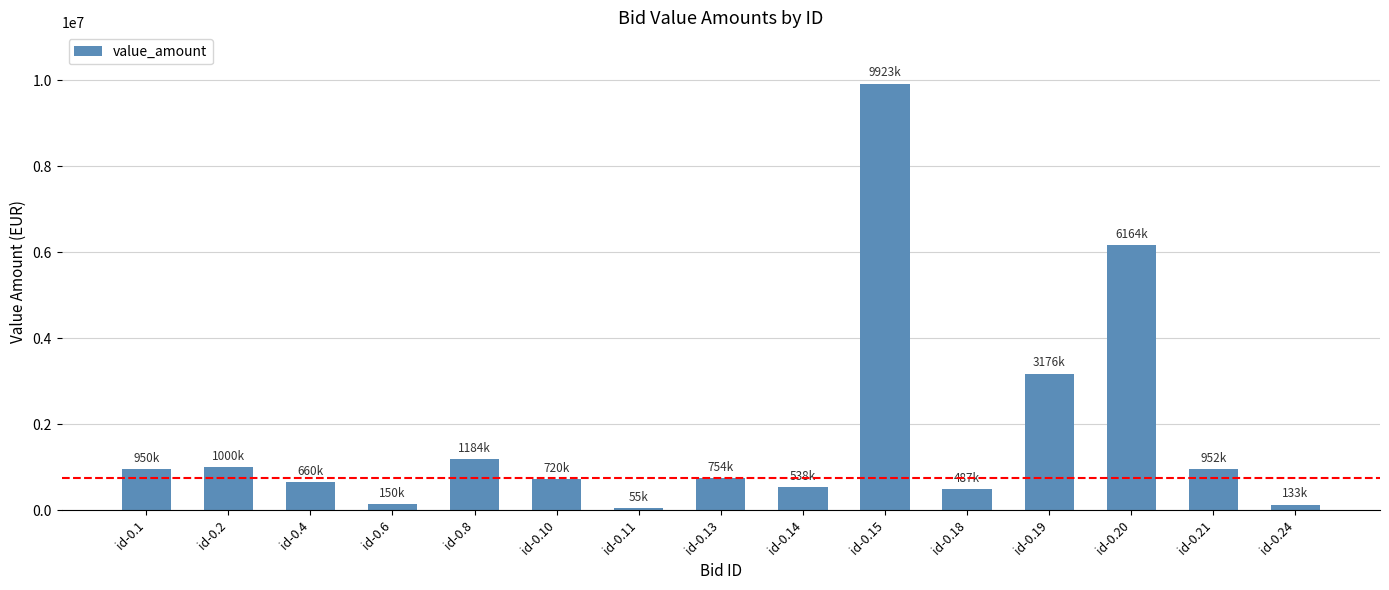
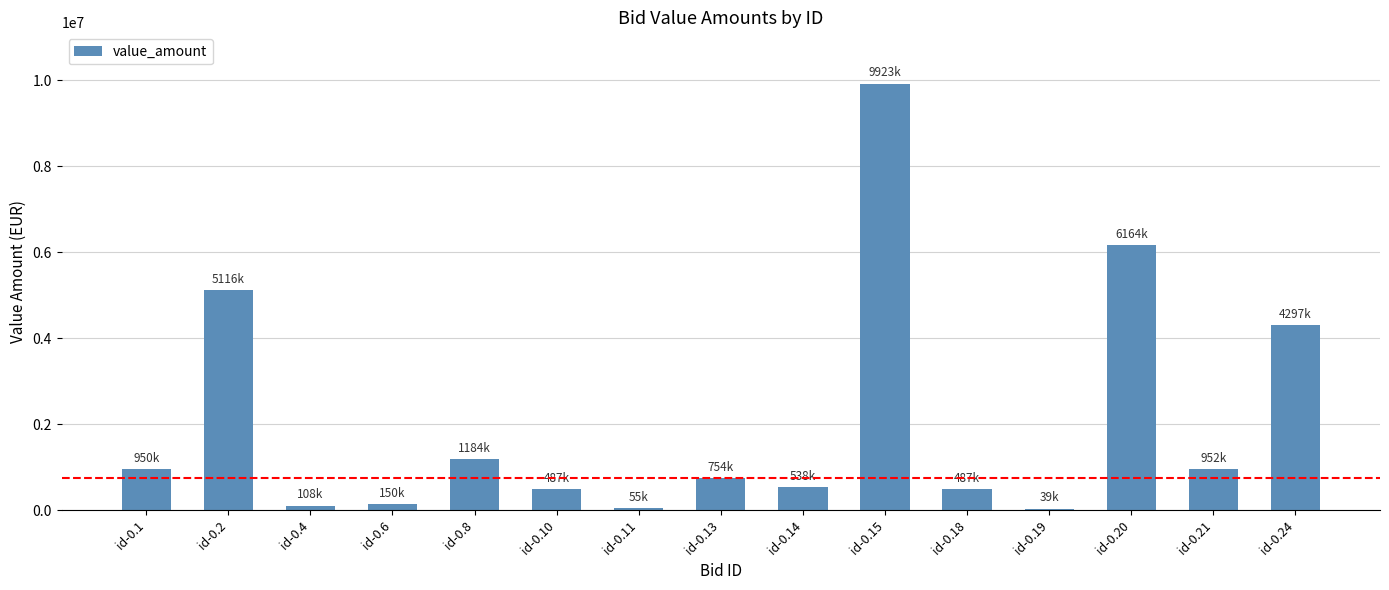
  {
    "id-0.1": "950k",
-   "id-0.2": "1000k",
-   "id-0.4": "660k",
+   "id-0.2": "5116k",
+   "id-0.4": "108k",
    "id-0.6": "150k",
    "id-0.8": "1184k",
-   "id-0.10": "720k",
+   "id-0.10": "487k",
    "id-0.11": "55k",
    "id-0.13": "754k",
    "id-0.14": "538k",
    "id-0.15": "9923k",
    "id-0.18": "487k",
-   "id-0.19": "3176k",
+   "id-0.19": "39k",
    "id-0.20": "6164k",
    "id-0.21": "952k",
-   "id-0.24": "133k"
+   "id-0.24": "4297k"
  }
